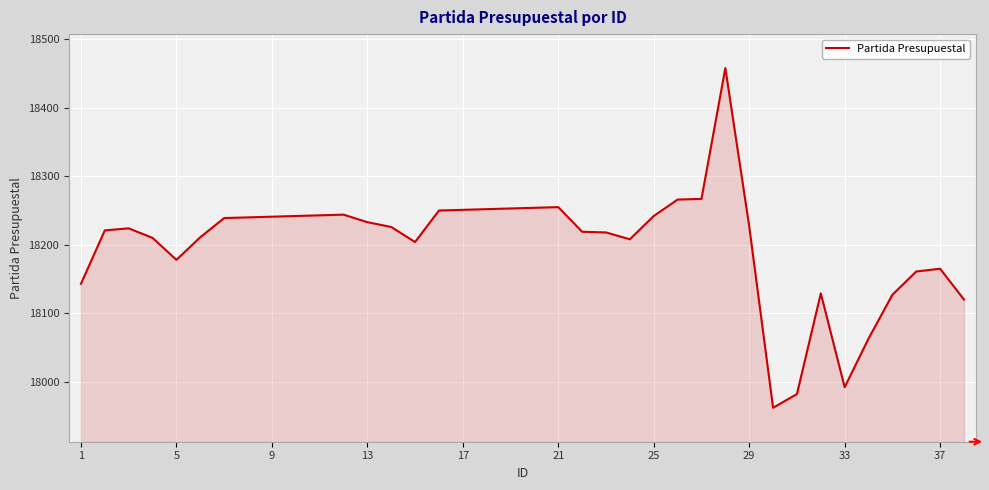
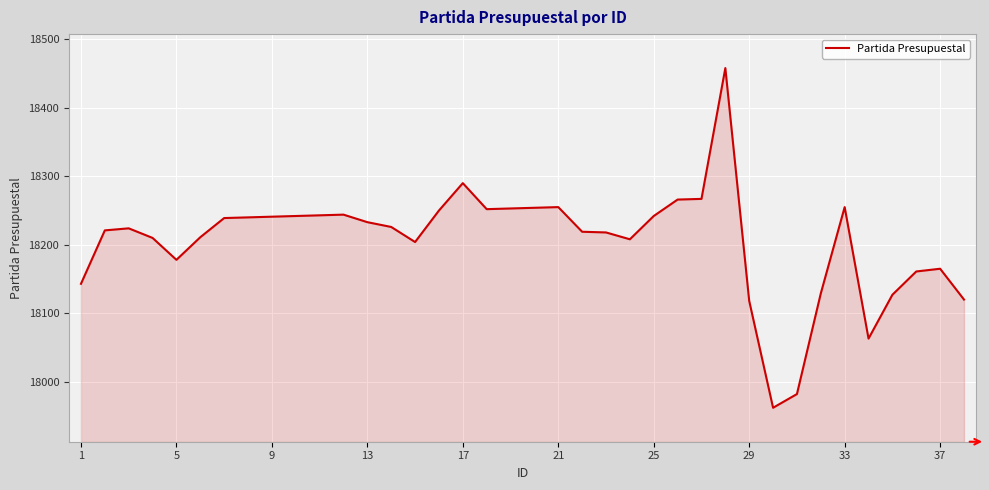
  {
    "1": 18140,
    "5": 18180,
    "9": 18240,
    "13": 18230,
-   "17": 18250,
+   "17": 18290,
    "21": 18260,
    "25": 18240,
-   "29": 18230,
-   "33": 17990,
+   "29": 18120,
+   "33": 18260,
    "37": 18170
  }
